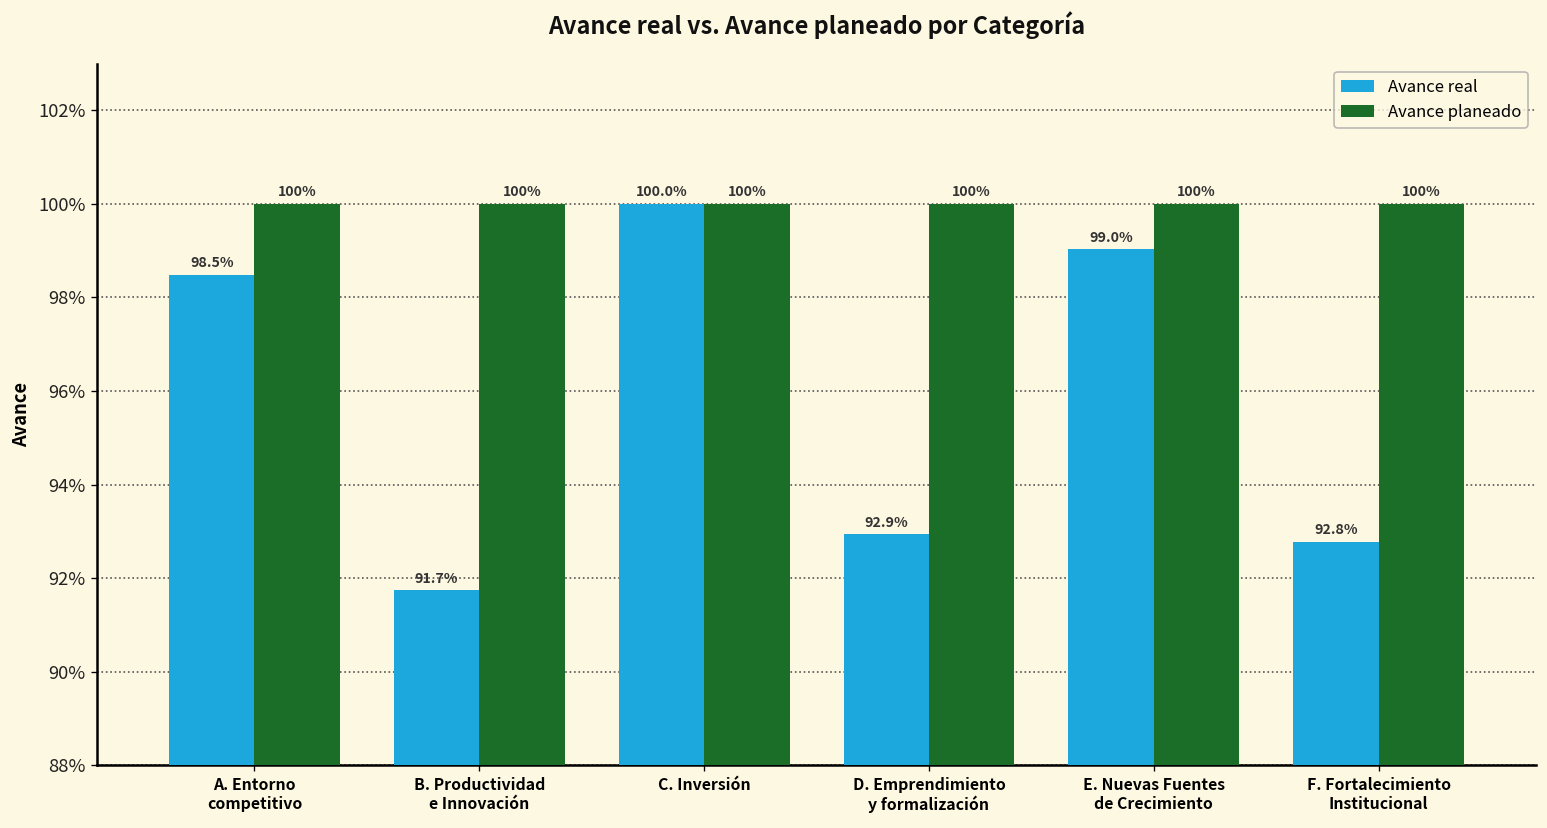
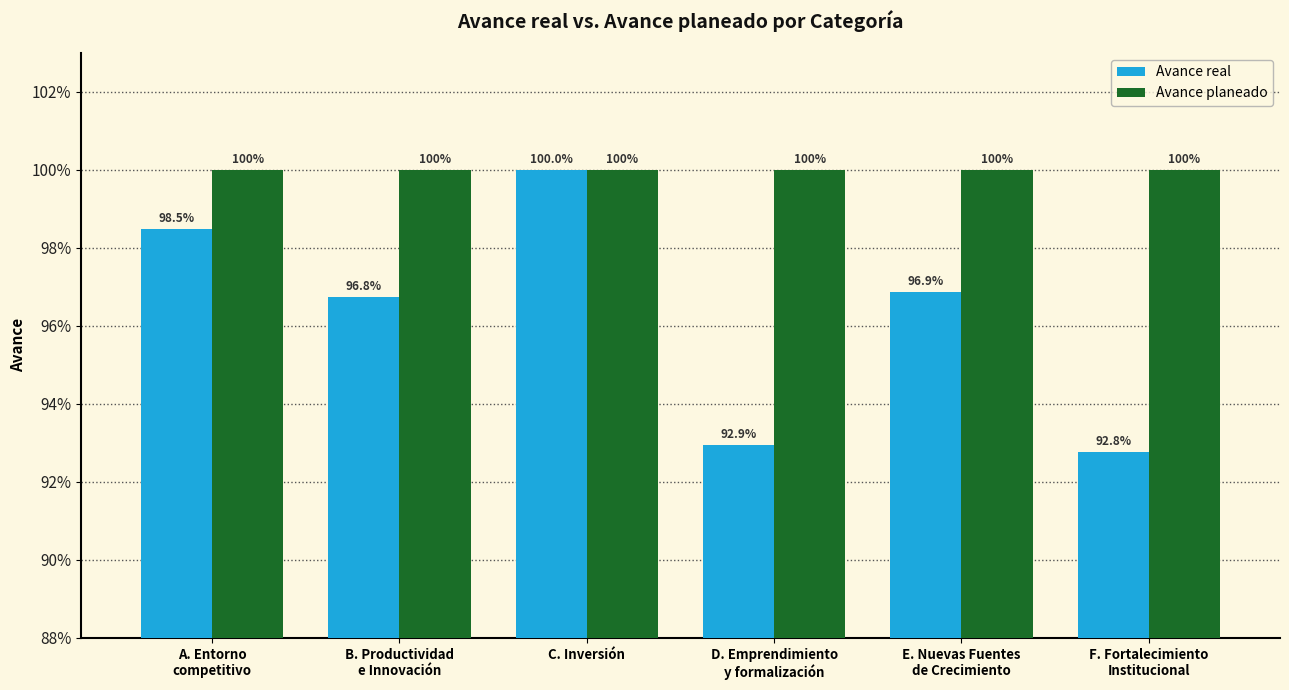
  {
    "Avance real": {
      "A. Entorno competitivo": "98.5%",
-     "B. Productividad e Innovación": "91.7%",
+     "B. Productividad e Innovación": "96.8%",
      "C. Inversión": "100.0%",
      "D. Emprendimiento y formalización": "92.9%",
-     "E. Nuevas Fuentes de Crecimiento": "99.0%",
+     "E. Nuevas Fuentes de Crecimiento": "96.9%",
      "F. Fortalecimiento Institucional": "92.8%"
    },
    "Avance planeado": {
      "A. Entorno competitivo": "100%",
      "B. Productividad e Innovación": "100%",
      "C. Inversión": "100%",
      "D. Emprendimiento y formalización": "100%",
      "E. Nuevas Fuentes de Crecimiento": "100%",
      "F. Fortalecimiento Institucional": "100%"
    }
  }
